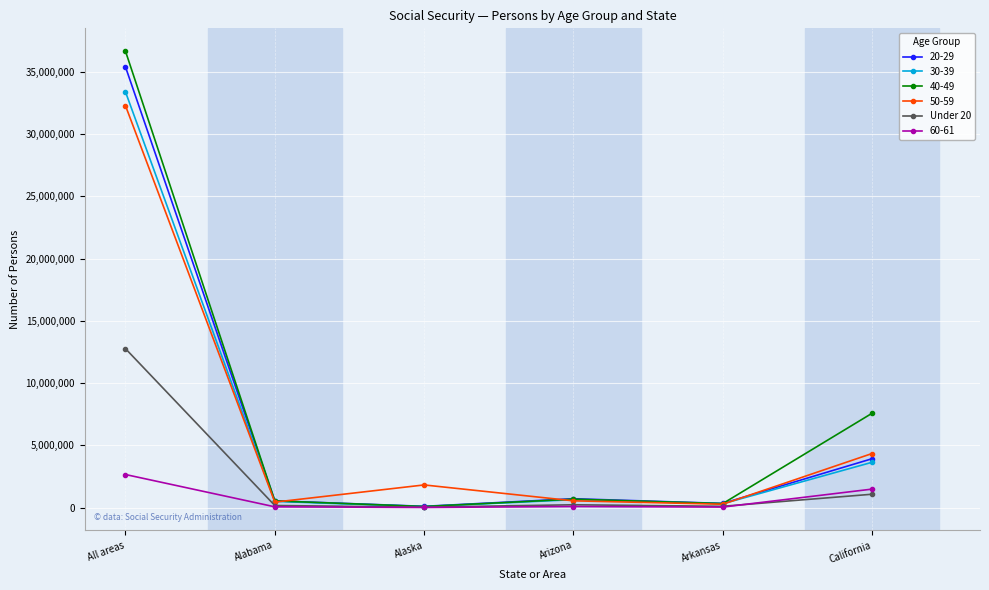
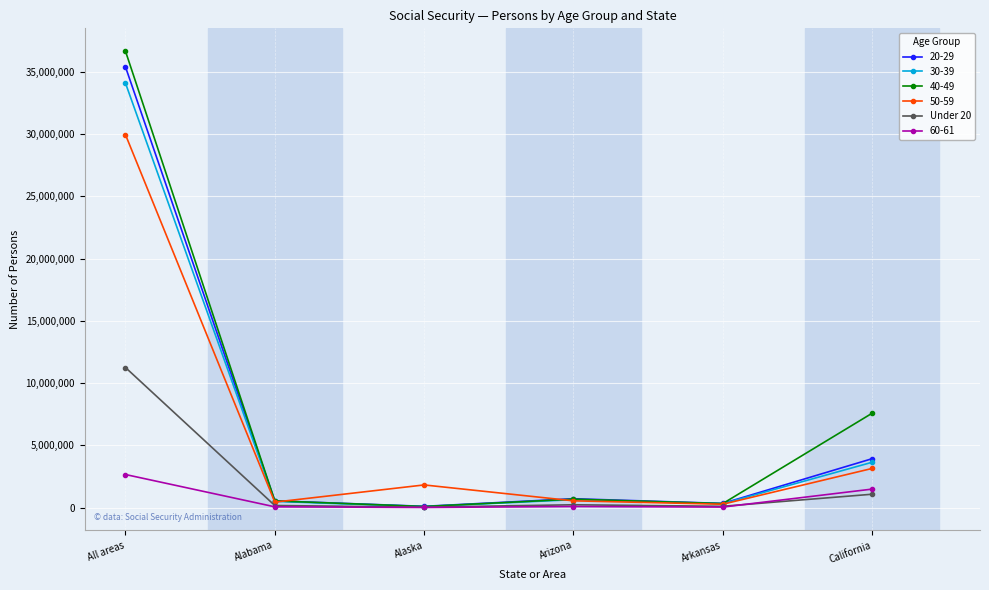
  {
    "20-29": {
      "All areas": "35,400,000",
      "California": "3,900,000"
    },
    "30-39": {
-     "All areas": "33,400,000",
+     "All areas": "34,100,000",
      "California": "3,600,000"
    },
    "40-49": {
      "All areas": "36,700,000",
      "California": "7,600,000"
    },
    "50-59": {
-     "All areas": "32,300,000",
+     "All areas": "30,000,000",
      "Alaska": "1,800,000",
-     "California": "4,300,000"
+     "California": "3,100,000"
    },
    "Under 20": {
-     "All areas": "12,800,000",
+     "All areas": "11,300,000",
      "California": "1,100,000"
    },
    "60-61": {
      "All areas": "2,700,000",
      "California": "1,500,000"
    }
  }
